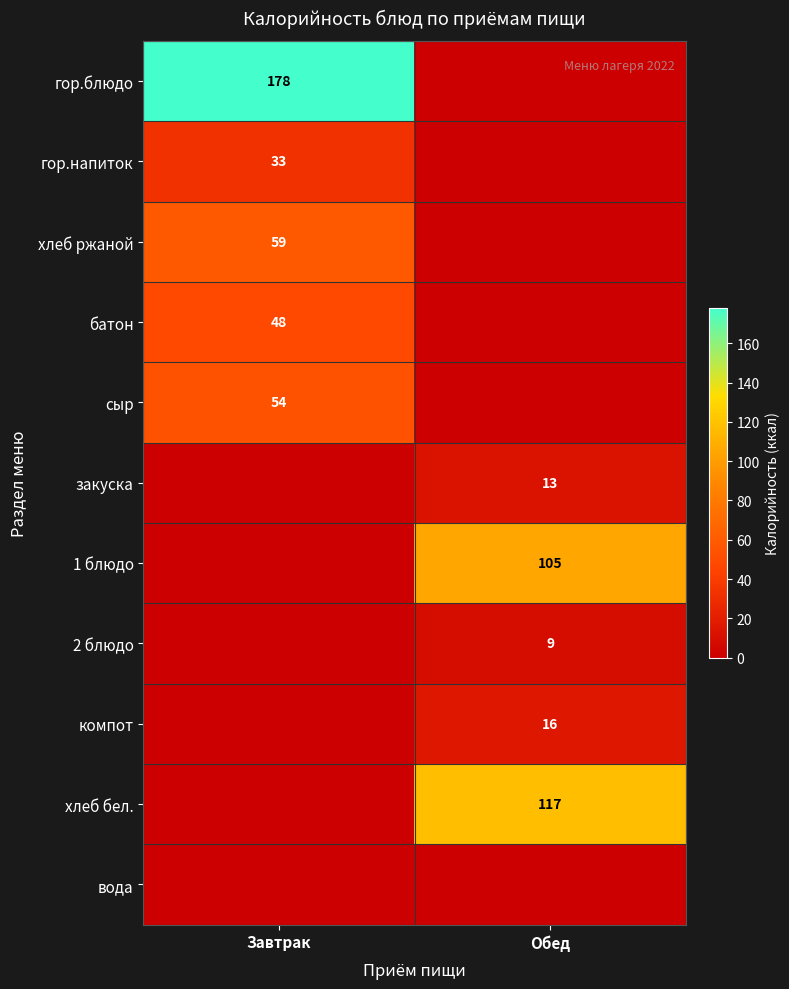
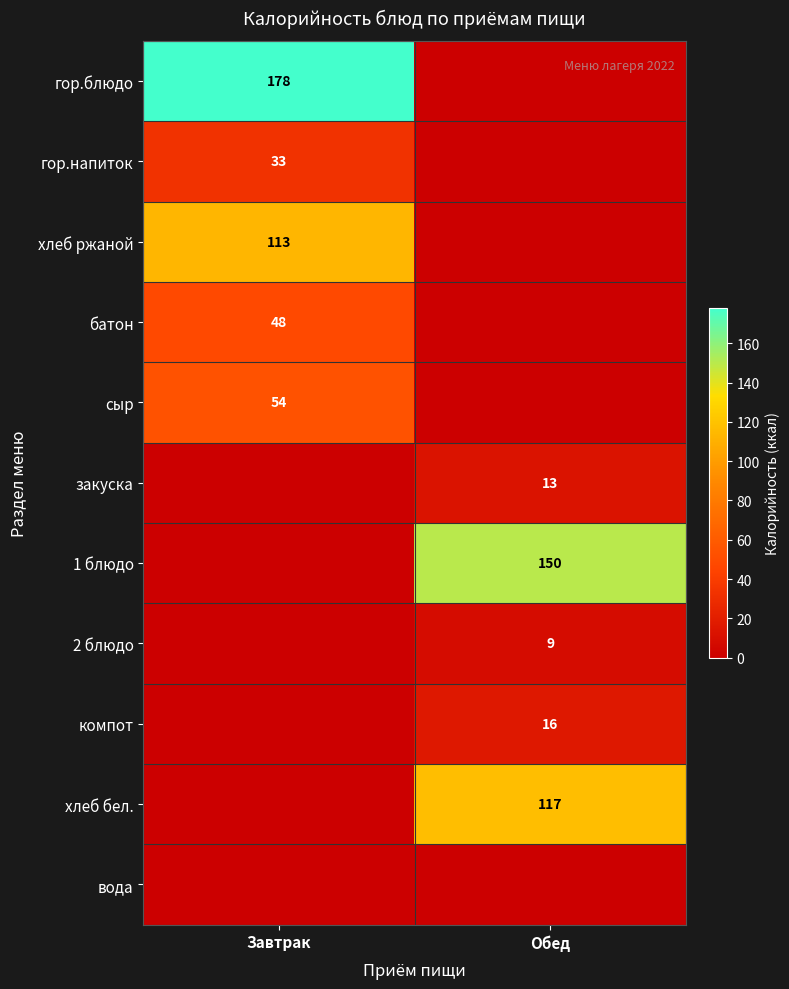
  {
    "гор.блюдо": {
      "Завтрак": 178,
      "Обед": 2022
    },
    "гор.напиток": {
      "Завтрак": 33
    },
    "хлеб ржаной": {
-     "Завтрак": 59
+     "Завтрак": 113
    },
    "батон": {
      "Завтрак": 48
    },
    "сыр": {
      "Завтрак": 54
    },
    "закуска": {
      "Обед": 13
    },
    "1 блюдо": {
-     "Обед": 105
+     "Обед": 150
    },
    "2 блюдо": {
      "Обед": 9
    },
    "компот": {
      "Обед": 16
    },
    "хлеб бел.": {
      "Обед": 117
    }
  }
